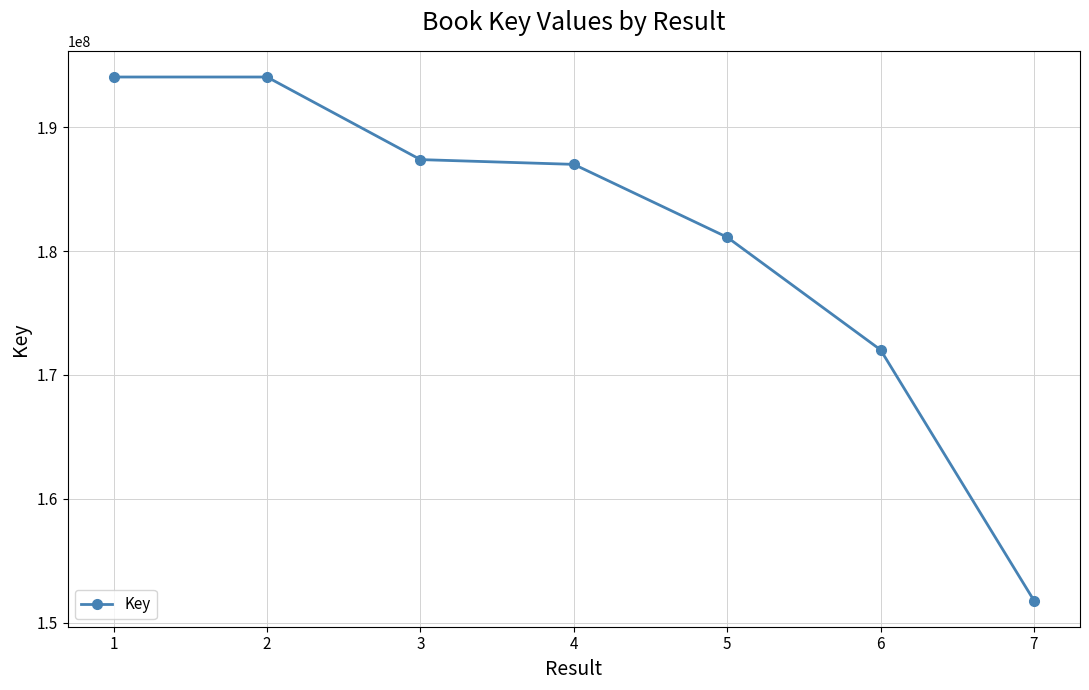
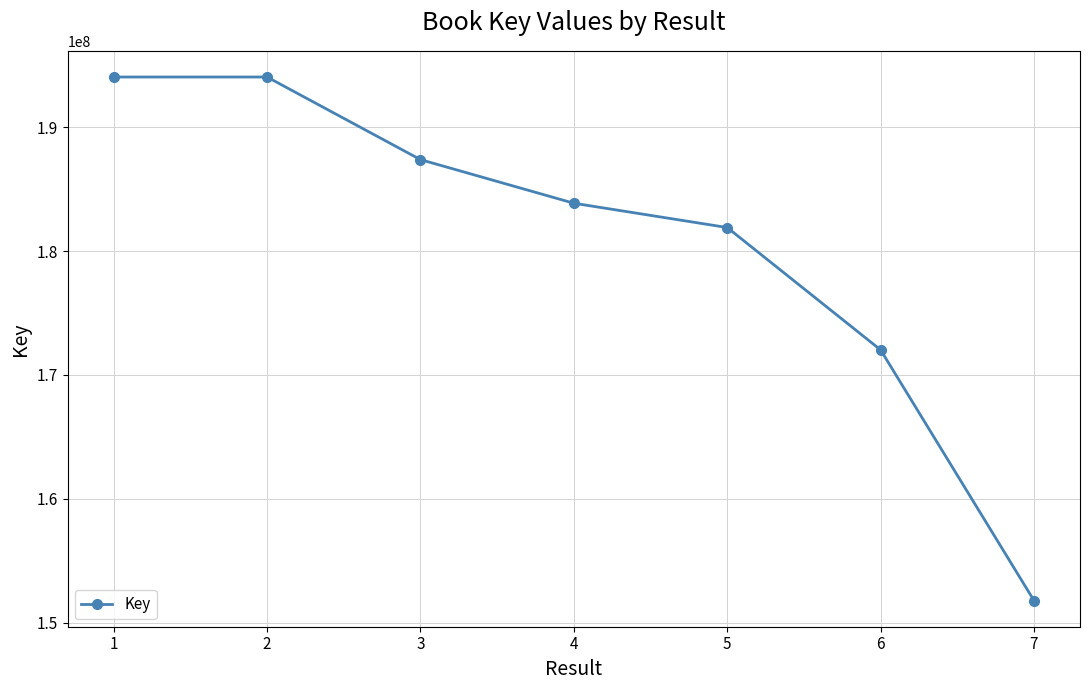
  {
    "1": 194100000,
    "2": 194100000,
    "3": 187400000,
-   "4": 187000000,
-   "5": 181100000,
+   "4": 183900000,
+   "5": 181900000,
    "6": 172000000,
    "7": 151800000
  }
